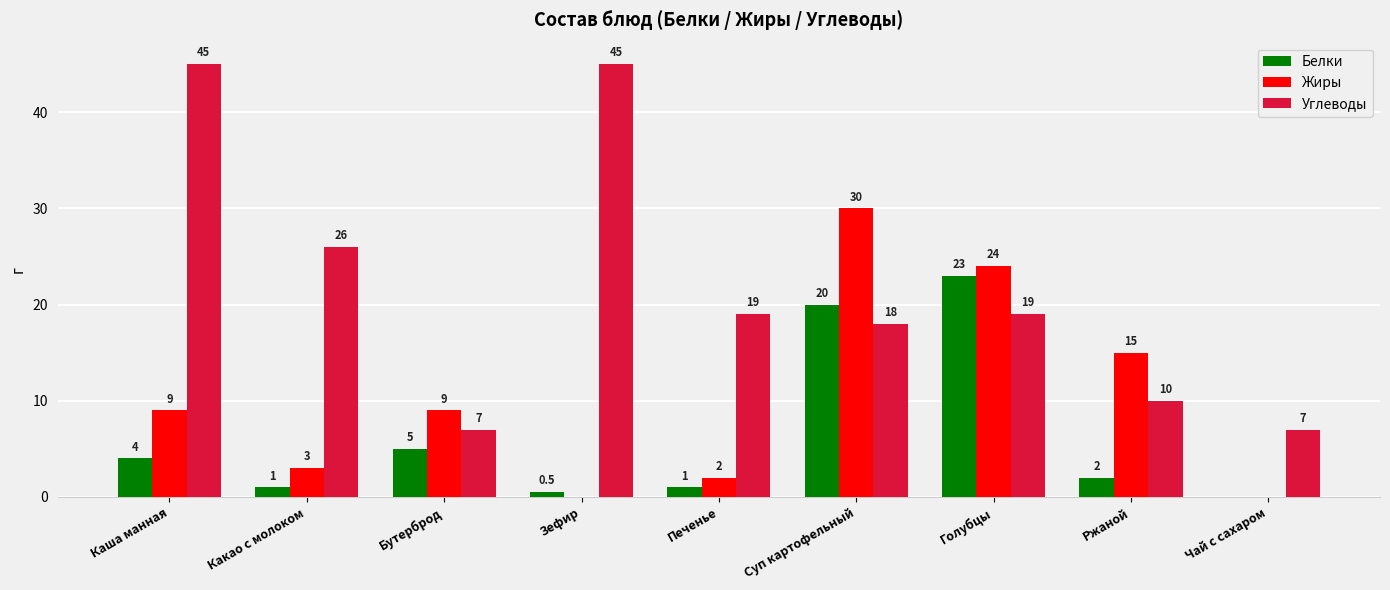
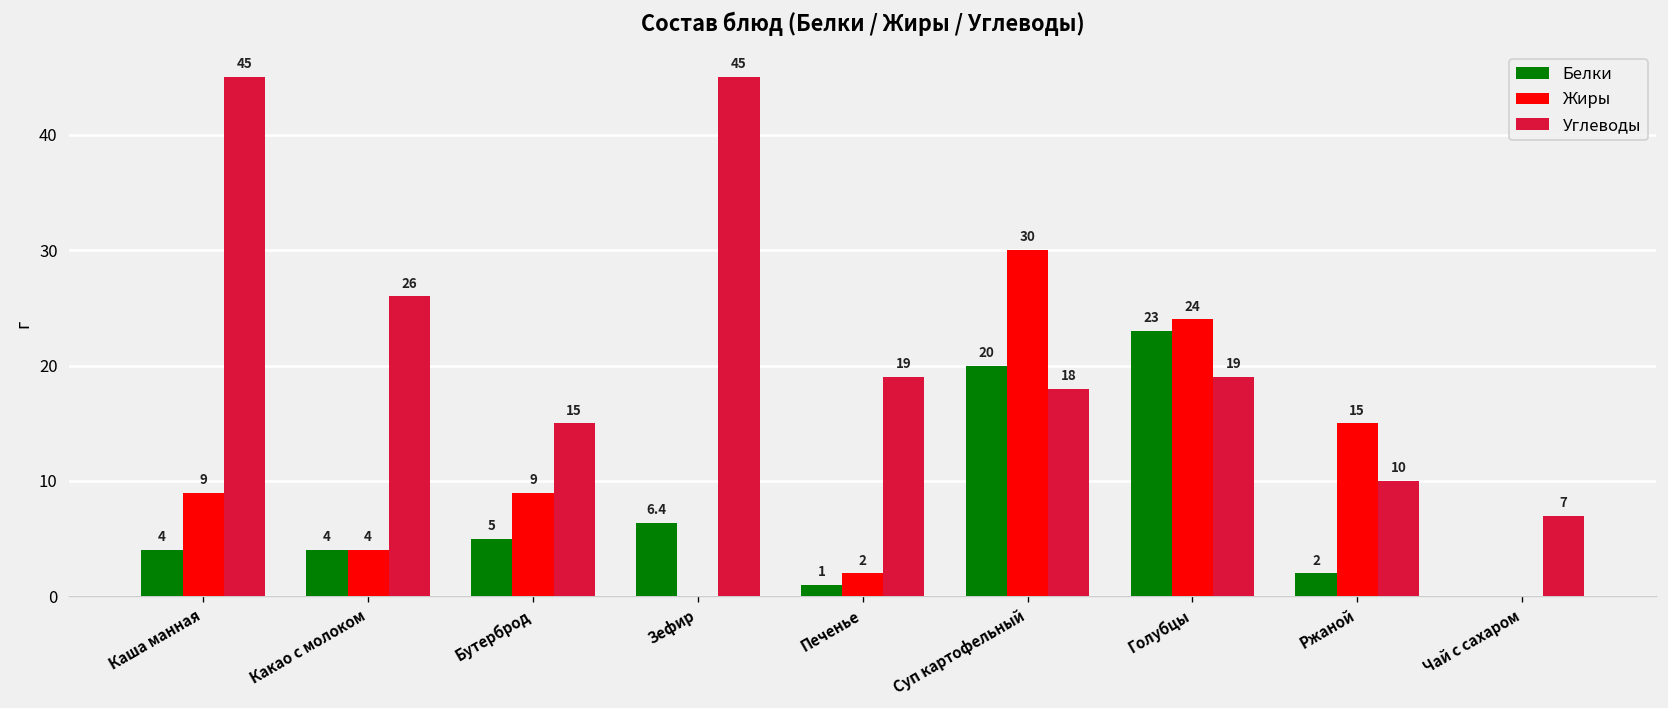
  {
    "Белки": {
      "Каша манная": 4,
-     "Какао с молоком": 1,
+     "Какао с молоком": 4,
      "Бутерброд": 5,
-     "Зефир": 0.5,
+     "Зефир": 6.4,
      "Печенье": 1,
      "Суп картофельный": 20,
      "Голубцы": 23,
      "Ржаной": 2
    },
    "Жиры": {
      "Каша манная": 9,
-     "Какао с молоком": 3,
+     "Какао с молоком": 4,
      "Бутерброд": 9,
      "Печенье": 2,
      "Суп картофельный": 30,
      "Голубцы": 24,
      "Ржаной": 15
    },
    "Углеводы": {
      "Каша манная": 45,
      "Какао с молоком": 26,
-     "Бутерброд": 7,
+     "Бутерброд": 15,
      "Зефир": 45,
      "Печенье": 19,
      "Суп картофельный": 18,
      "Голубцы": 19,
      "Ржаной": 10,
      "Чай с сахаром": 7
    }
  }
